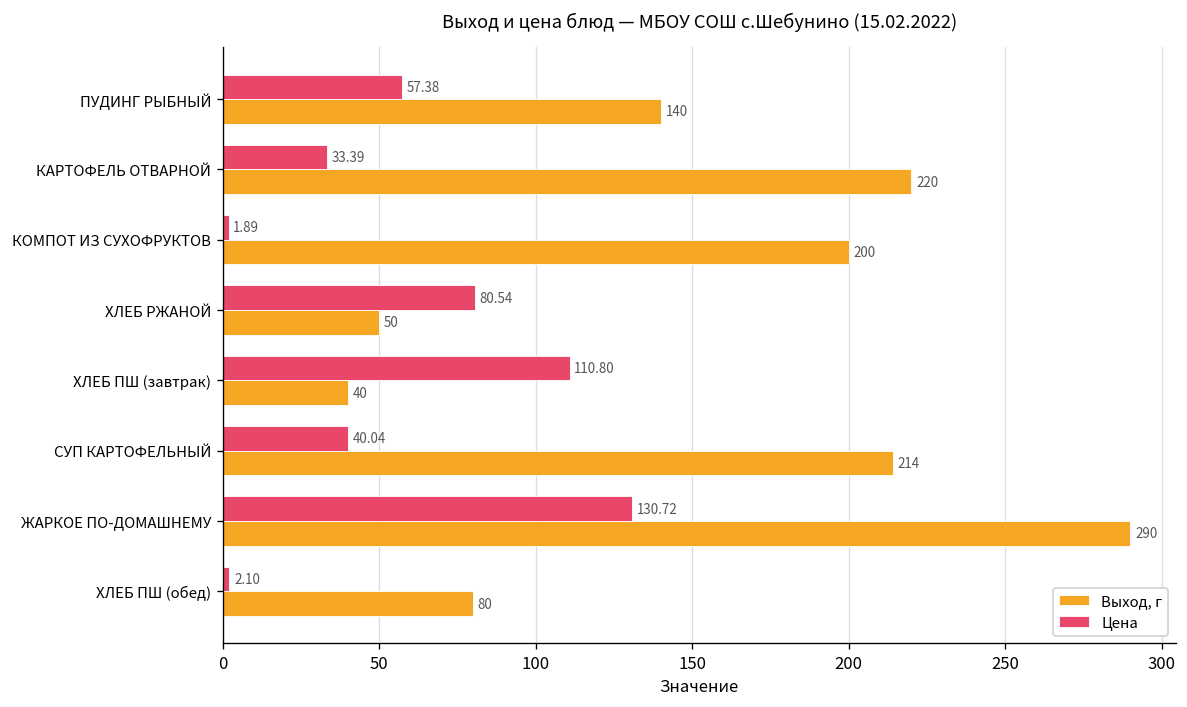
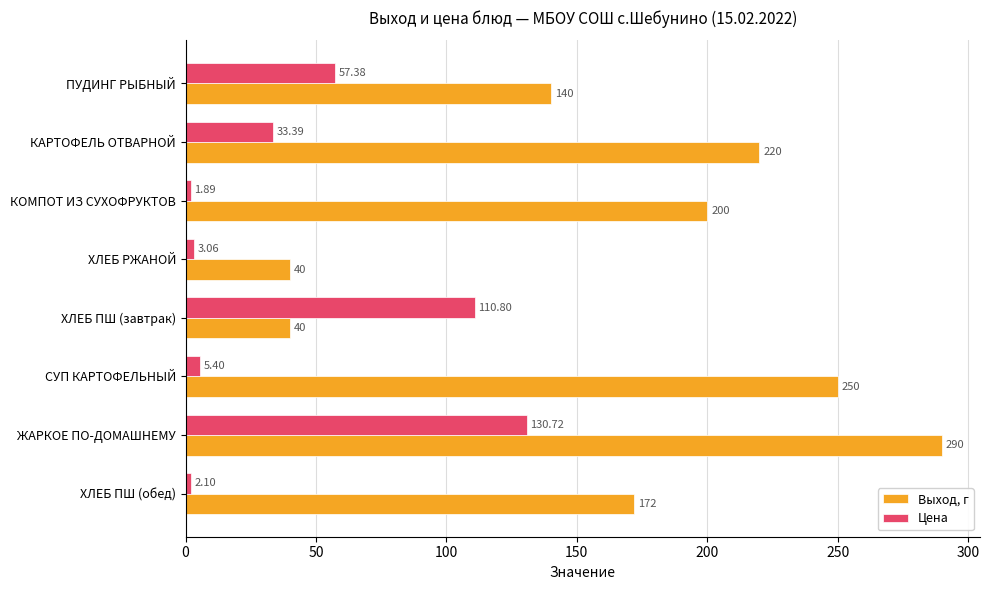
  {
    "Выход, г": {
      "ПУДИНГ РЫБНЫЙ": 140,
      "КАРТОФЕЛЬ ОТВАРНОЙ": 220,
      "КОМПОТ ИЗ СУХОФРУКТОВ": 200,
-     "ХЛЕБ РЖАНОЙ": 50,
+     "ХЛЕБ РЖАНОЙ": 40,
      "ХЛЕБ ПШ (завтрак)": 40,
-     "СУП КАРТОФЕЛЬНЫЙ": 214,
+     "СУП КАРТОФЕЛЬНЫЙ": 250,
      "ЖАРКОЕ ПО-ДОМАШНЕМУ": 290,
-     "ХЛЕБ ПШ (обед)": 80
+     "ХЛЕБ ПШ (обед)": 172
    },
    "Цена": {
      "ПУДИНГ РЫБНЫЙ": 57.38,
      "КАРТОФЕЛЬ ОТВАРНОЙ": 33.39,
      "КОМПОТ ИЗ СУХОФРУКТОВ": 1.89,
-     "ХЛЕБ РЖАНОЙ": 80.54,
+     "ХЛЕБ РЖАНОЙ": 3.06,
      "ХЛЕБ ПШ (завтрак)": 110.80,
-     "СУП КАРТОФЕЛЬНЫЙ": 40.04,
+     "СУП КАРТОФЕЛЬНЫЙ": 5.40,
      "ЖАРКОЕ ПО-ДОМАШНЕМУ": 130.72,
      "ХЛЕБ ПШ (обед)": 2.10
    }
  }
